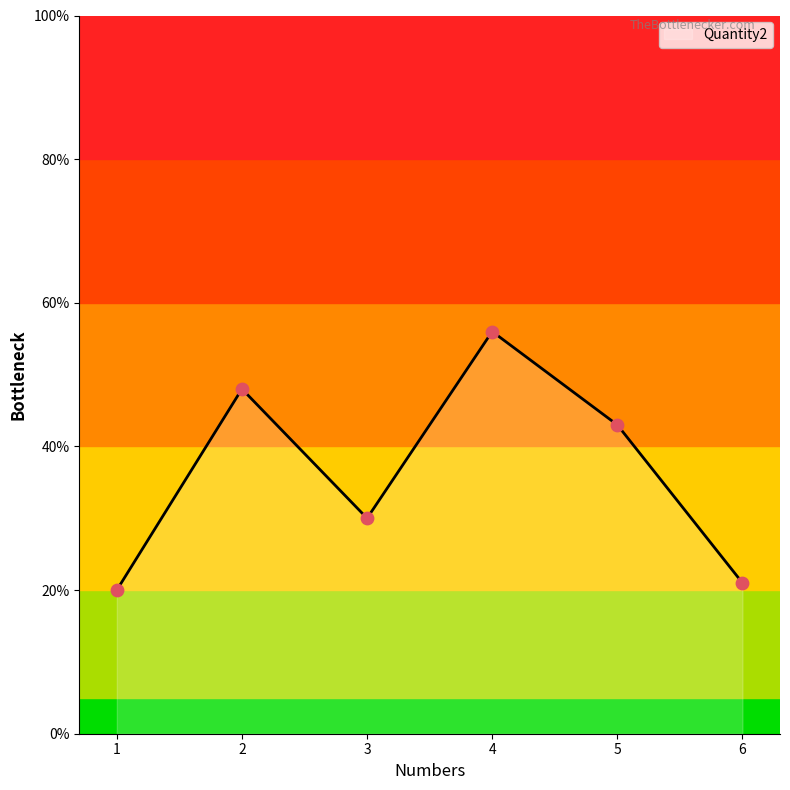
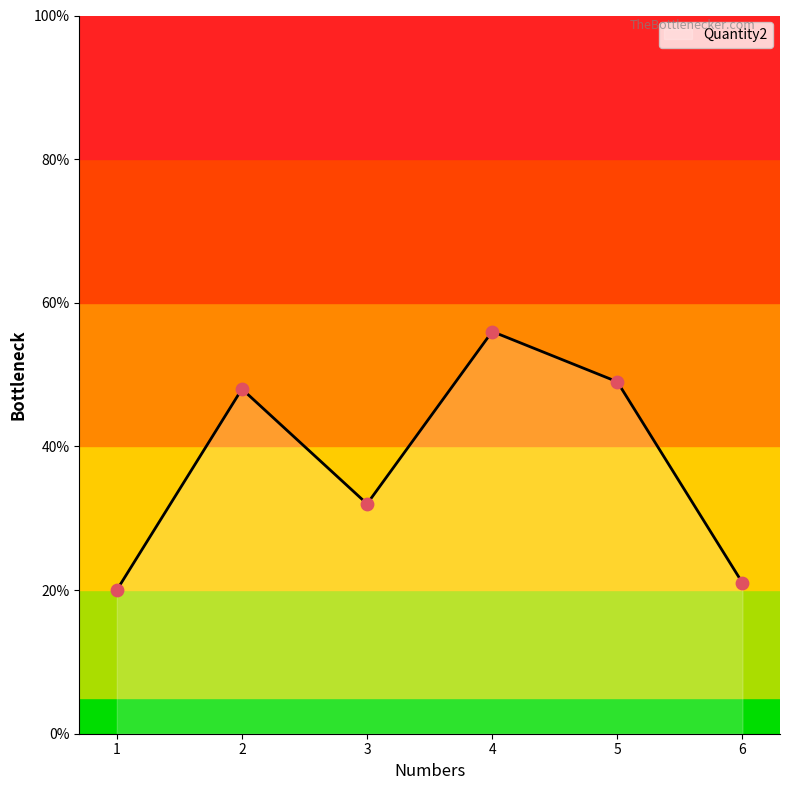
  {
    "1": "20%",
    "2": "48%",
-   "3": "30%",
+   "3": "32%",
    "4": "56%",
-   "5": "43%",
+   "5": "49%",
    "6": "21%"
  }
